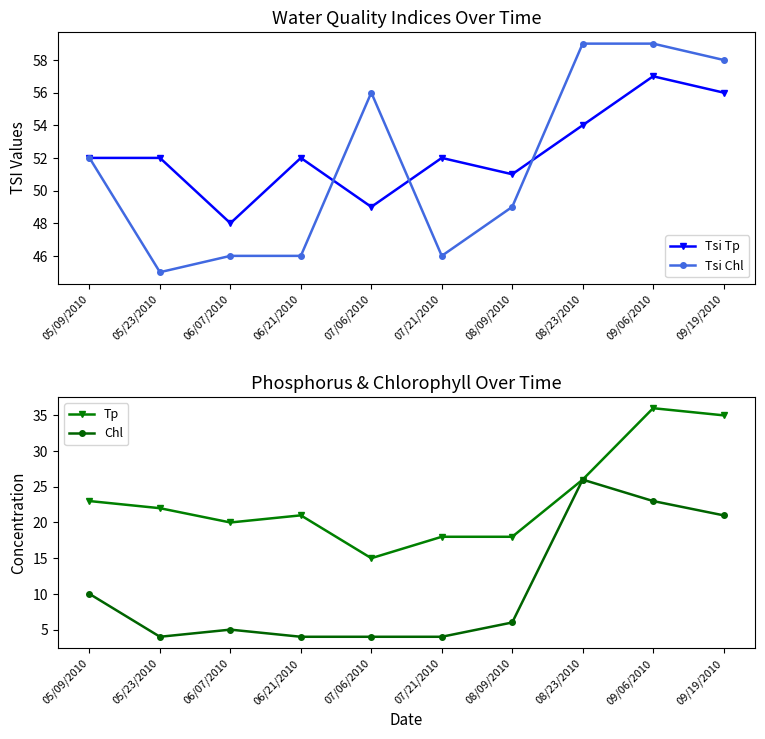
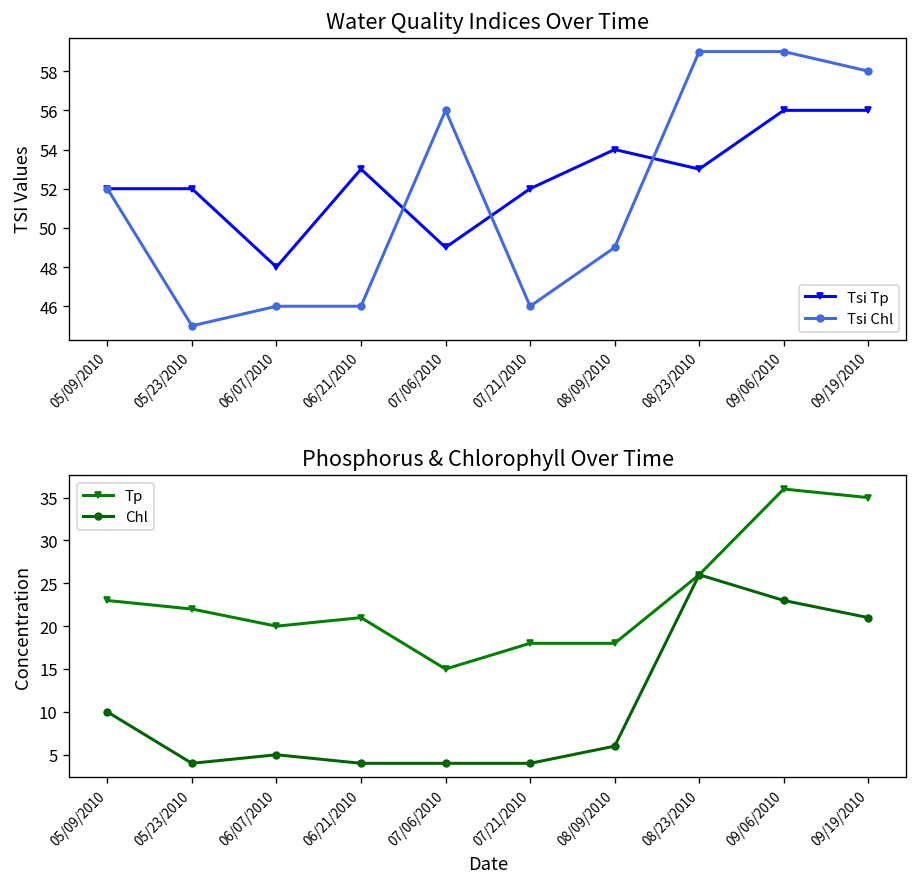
  {
    "Water Quality Indices Over Time": {
      "Tsi Tp": {
        "05/23/2010": 52,
        "06/07/2010": 48,
-       "06/21/2010": 52,
+       "06/21/2010": 53,
        "07/06/2010": 49,
        "07/21/2010": 52,
-       "08/09/2010": 51,
-       "08/23/2010": 54,
-       "09/06/2010": 57,
+       "08/09/2010": 54,
+       "08/23/2010": 53,
+       "09/06/2010": 56,
        "09/19/2010": 56
      },
      "Tsi Chl": {
        "05/23/2010": 45,
        "06/07/2010": 46,
        "06/21/2010": 46,
        "07/06/2010": 56,
        "07/21/2010": 46,
        "08/09/2010": 49,
        "08/23/2010": 59,
        "09/06/2010": 59,
        "09/19/2010": 58
      }
    }
  }
